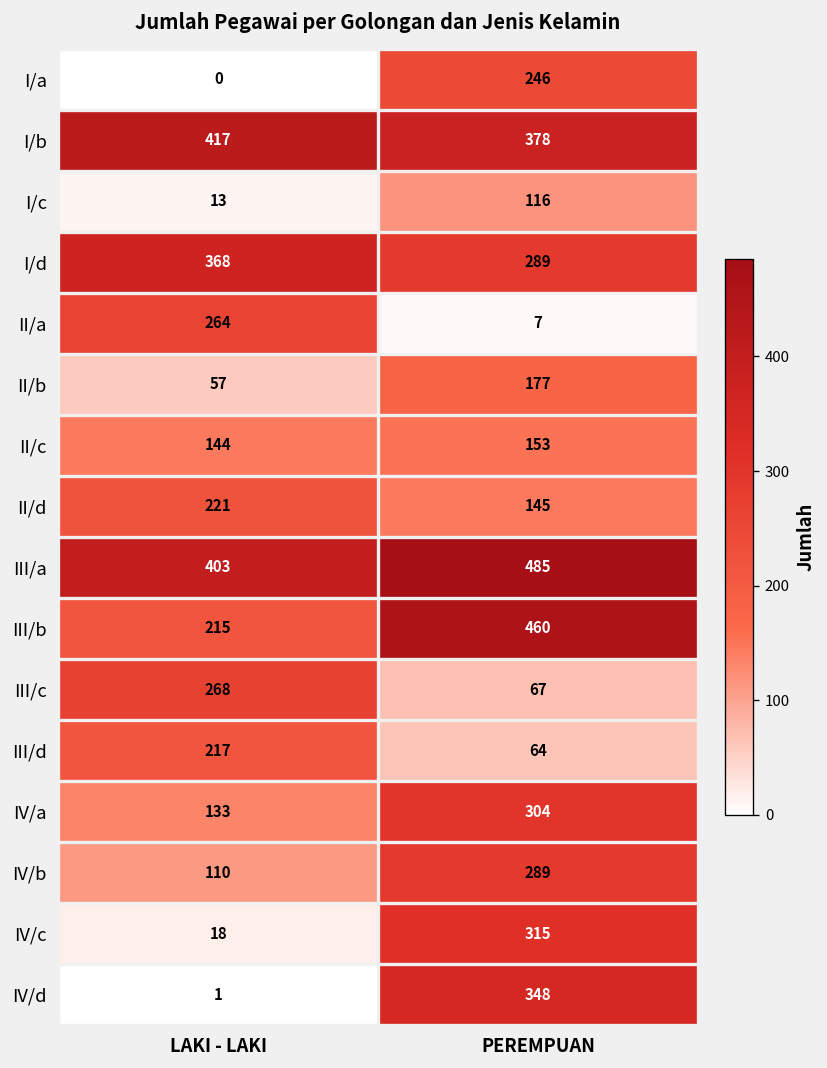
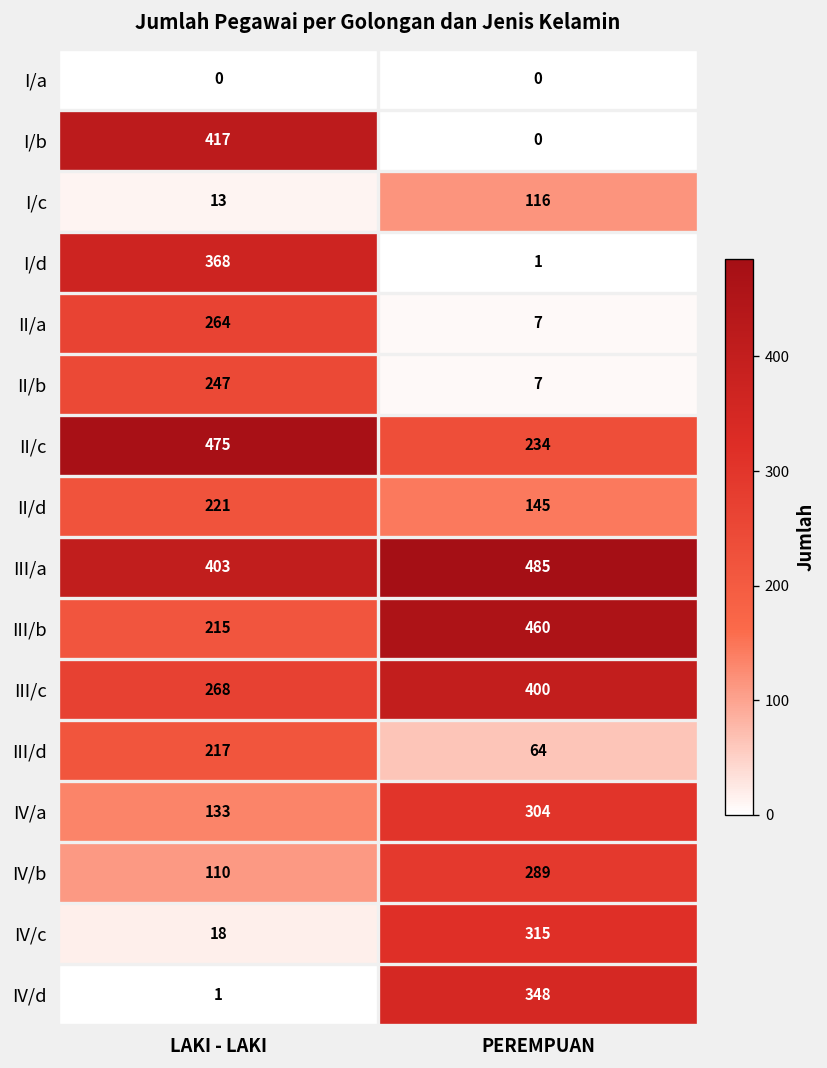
  {
    "I/a": {
      "LAKI - LAKI": 0,
-     "PEREMPUAN": 246
+     "PEREMPUAN": 0
    },
    "I/b": {
      "LAKI - LAKI": 417,
-     "PEREMPUAN": 378
+     "PEREMPUAN": 0
    },
    "I/c": {
      "LAKI - LAKI": 13,
      "PEREMPUAN": 116
    },
    "I/d": {
      "LAKI - LAKI": 368,
-     "PEREMPUAN": 289
+     "PEREMPUAN": 1
    },
    "II/a": {
      "LAKI - LAKI": 264,
      "PEREMPUAN": 7
    },
    "II/b": {
-     "LAKI - LAKI": 57,
-     "PEREMPUAN": 177
+     "LAKI - LAKI": 247,
+     "PEREMPUAN": 7
    },
    "II/c": {
-     "LAKI - LAKI": 144,
-     "PEREMPUAN": 153
+     "LAKI - LAKI": 475,
+     "PEREMPUAN": 234
    },
    "II/d": {
      "LAKI - LAKI": 221,
      "PEREMPUAN": 145
    },
    "III/a": {
      "LAKI - LAKI": 403,
      "PEREMPUAN": 485
    },
    "III/b": {
      "LAKI - LAKI": 215,
      "PEREMPUAN": 460
    },
    "III/c": {
      "LAKI - LAKI": 268,
-     "PEREMPUAN": 67
+     "PEREMPUAN": 400
    },
    "III/d": {
      "LAKI - LAKI": 217,
      "PEREMPUAN": 64
    },
    "IV/a": {
      "LAKI - LAKI": 133,
      "PEREMPUAN": 304
    },
    "IV/b": {
      "LAKI - LAKI": 110,
      "PEREMPUAN": 289
    },
    "IV/c": {
      "LAKI - LAKI": 18,
      "PEREMPUAN": 315
    },
    "IV/d": {
      "LAKI - LAKI": 1,
      "PEREMPUAN": 348
    }
  }
